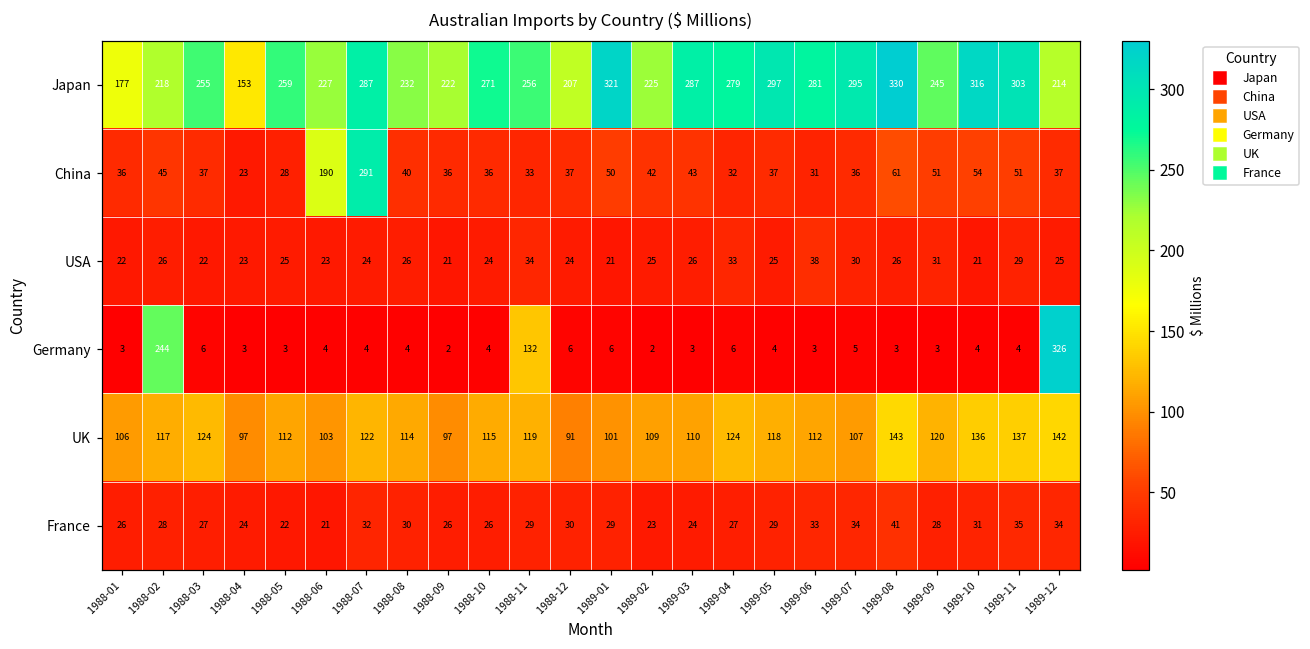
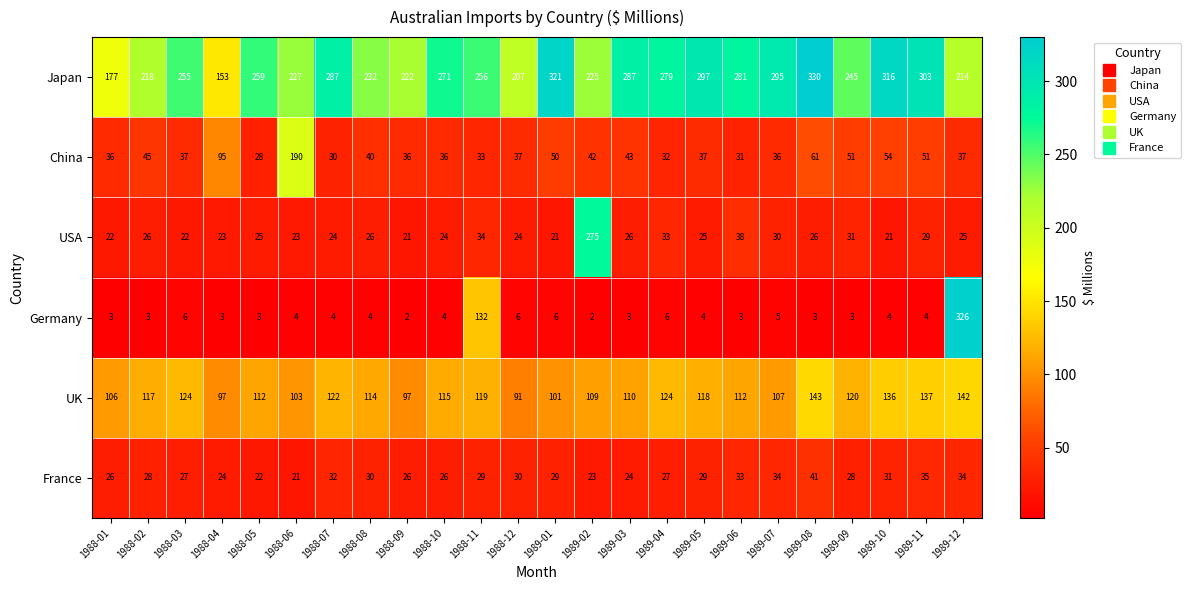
  {
    "Japan": {
      "1988-01": 177,
      "1988-02": 218,
      "1988-03": 255,
      "1988-04": 153,
      "1988-05": 259,
      "1988-06": 227,
      "1988-07": 287,
      "1988-08": 232,
      "1988-09": 222,
      "1988-10": 271,
      "1988-11": 256,
      "1988-12": 207,
      "1989-01": 321,
      "1989-02": 225,
      "1989-03": 287,
      "1989-04": 279,
      "1989-05": 297,
      "1989-06": 281,
      "1989-07": 295,
      "1989-08": 330,
      "1989-09": 245,
      "1989-10": 316,
      "1989-11": 303,
      "1989-12": 214
    },
    "China": {
      "1988-01": 36,
      "1988-02": 45,
      "1988-03": 37,
-     "1988-04": 23,
+     "1988-04": 95,
      "1988-05": 28,
      "1988-06": 190,
-     "1988-07": 291,
+     "1988-07": 30,
      "1988-08": 40,
      "1988-09": 36,
      "1988-10": 36,
      "1988-11": 33,
      "1988-12": 37,
      "1989-01": 50,
      "1989-02": 42,
      "1989-03": 43,
      "1989-04": 32,
      "1989-05": 37,
      "1989-06": 31,
      "1989-07": 36,
      "1989-08": 61,
      "1989-09": 51,
      "1989-10": 54,
      "1989-11": 51,
      "1989-12": 37
    },
    "USA": {
      "1988-01": 22,
      "1988-02": 26,
      "1988-03": 22,
      "1988-04": 23,
      "1988-05": 25,
      "1988-06": 23,
      "1988-07": 24,
      "1988-08": 26,
      "1988-09": 21,
      "1988-10": 24,
      "1988-11": 34,
      "1988-12": 24,
      "1989-01": 21,
-     "1989-02": 25,
+     "1989-02": 275,
      "1989-03": 26,
      "1989-04": 33,
      "1989-05": 25,
      "1989-06": 38,
      "1989-07": 30,
      "1989-08": 26,
      "1989-09": 31,
      "1989-10": 21,
      "1989-11": 29,
      "1989-12": 25
    },
    "Germany": {
      "1988-01": 3,
-     "1988-02": 244,
+     "1988-02": 3,
      "1988-03": 6,
      "1988-04": 3,
      "1988-05": 3,
      "1988-06": 4,
      "1988-07": 4,
      "1988-08": 4,
      "1988-09": 2,
      "1988-10": 4,
      "1988-11": 132,
      "1988-12": 6,
      "1989-01": 6,
      "1989-02": 2,
      "1989-03": 3,
      "1989-04": 6,
      "1989-05": 4,
      "1989-06": 3,
      "1989-07": 5,
      "1989-08": 3,
      "1989-09": 3,
      "1989-10": 4,
      "1989-11": 4,
      "1989-12": 326
    },
    "UK": {
      "1988-01": 106,
      "1988-02": 117,
      "1988-03": 124,
      "1988-04": 97,
      "1988-05": 112,
      "1988-06": 103,
      "1988-07": 122,
      "1988-08": 114,
      "1988-09": 97,
      "1988-10": 115,
      "1988-11": 119,
      "1988-12": 91,
      "1989-01": 101,
      "1989-02": 109,
      "1989-03": 110,
      "1989-04": 124,
      "1989-05": 118,
      "1989-06": 112,
      "1989-07": 107,
      "1989-08": 143,
      "1989-09": 120,
      "1989-10": 136,
      "1989-11": 137,
      "1989-12": 142
    },
    "France": {
      "1988-01": 26,
      "1988-02": 28,
      "1988-03": 27,
      "1988-04": 24,
      "1988-05": 22,
      "1988-06": 21,
      "1988-07": 32,
      "1988-08": 30,
      "1988-09": 26,
      "1988-10": 26,
      "1988-11": 29,
      "1988-12": 30,
      "1989-01": 29,
      "1989-02": 23,
      "1989-03": 24,
      "1989-04": 27,
      "1989-05": 29,
      "1989-06": 33,
      "1989-07": 34,
      "1989-08": 41,
      "1989-09": 28,
      "1989-10": 31,
      "1989-11": 35,
      "1989-12": 34
    }
  }
